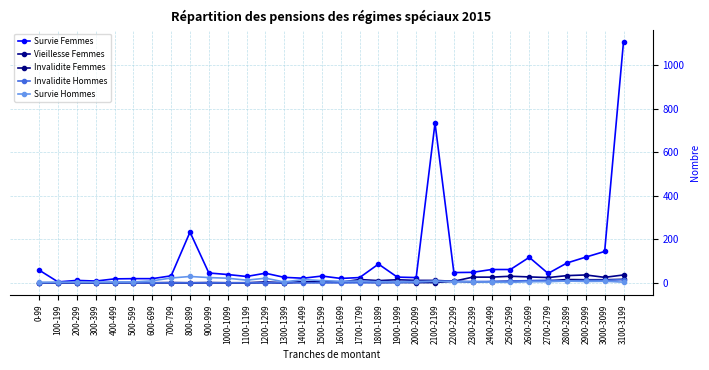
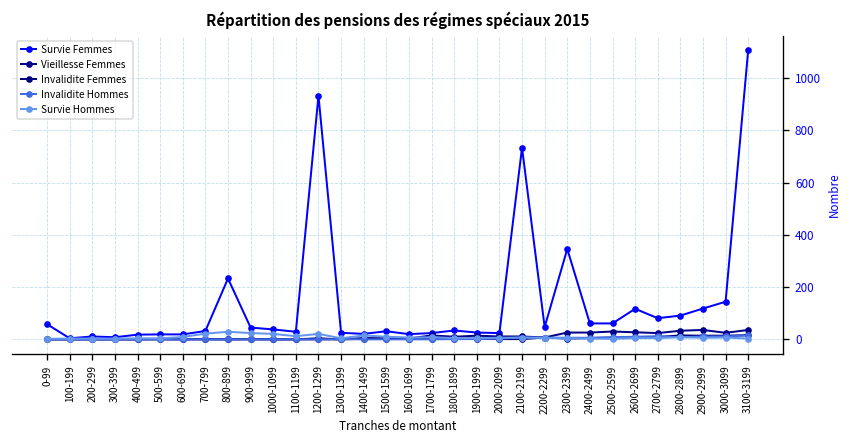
  {
    "Survie Femmes": {
      "0-99": 60,
      "400-499": 20,
      "500-599": 20,
      "800-899": 230,
      "900-999": 50,
      "1000-1099": 40,
      "1100-1199": 30,
-     "1200-1299": 40,
+     "1200-1299": 930,
      "1300-1399": 30,
      "1500-1599": 30,
      "1600-1699": 20,
-     "1800-1899": 90,
+     "1800-1899": 30,
      "1900-1999": 30,
      "2000-2099": 20,
      "2100-2199": 730,
      "2200-2299": 50,
-     "2300-2399": 50,
+     "2300-2399": 350,
      "2400-2499": 60,
      "2500-2599": 60,
      "2600-2699": 120,
-     "2700-2799": 40,
+     "2700-2799": 80,
      "2800-2899": 90,
      "2900-2999": 120,
      "3000-3099": 140,
      "3100-3199": 1110
    }
  }
